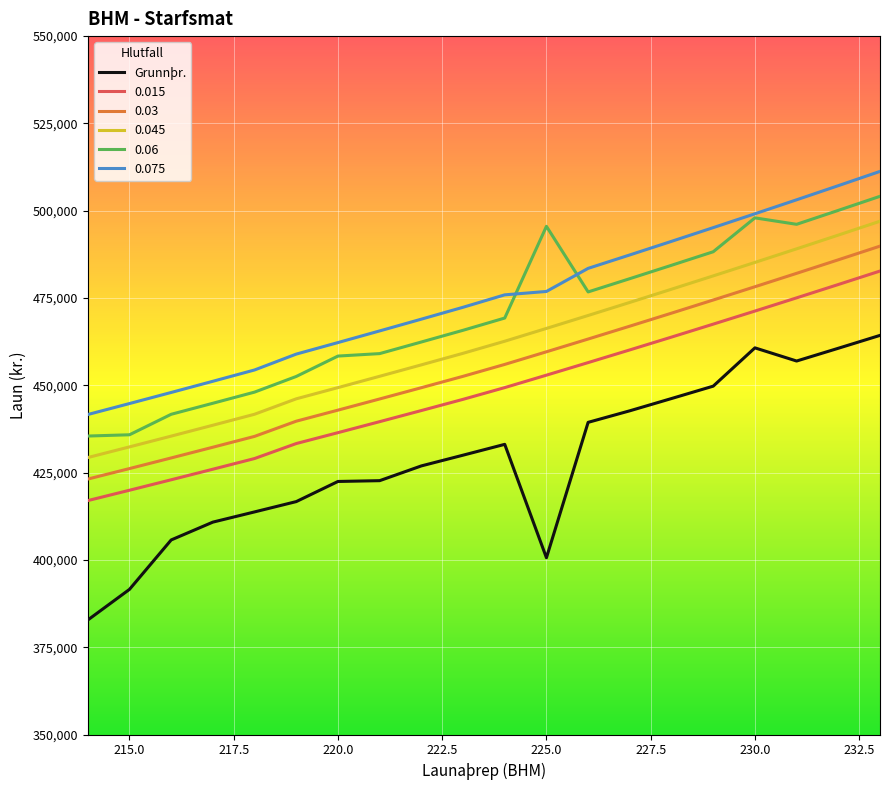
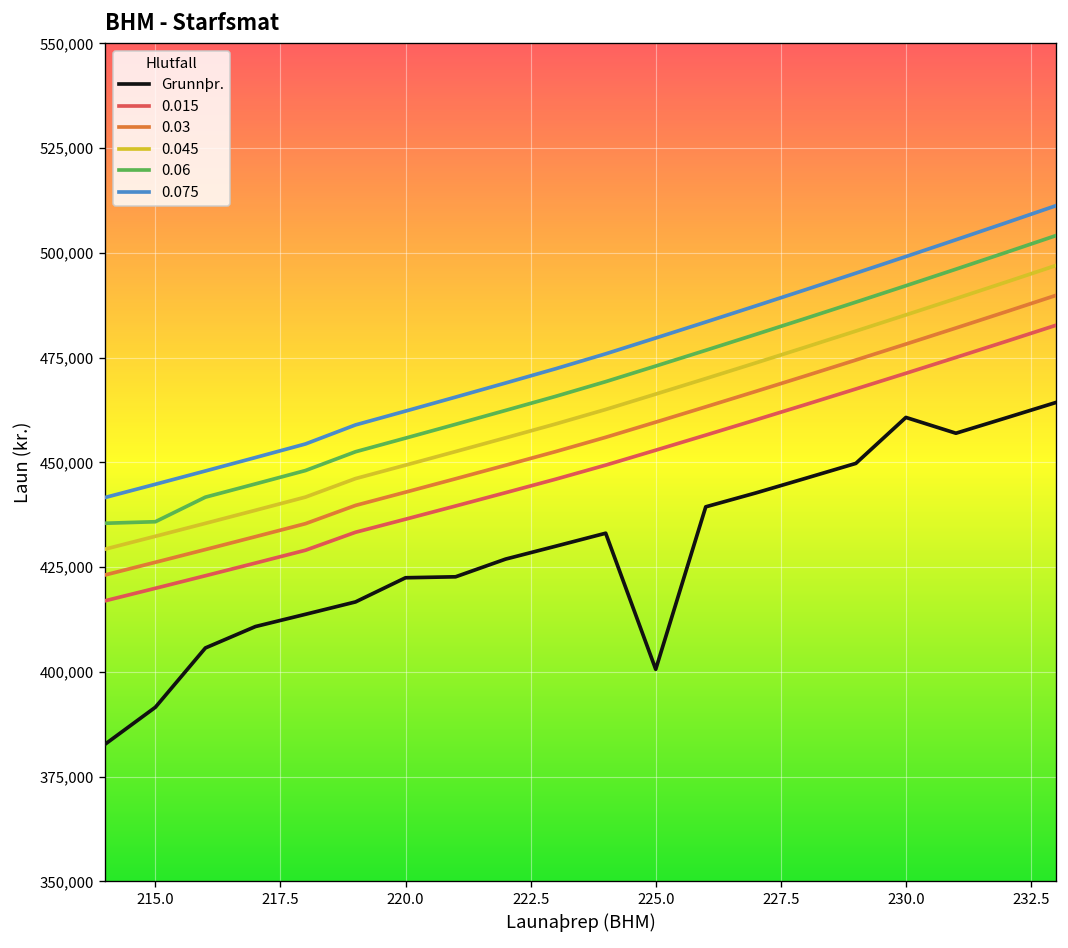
  {
    "Grunnþr.": {
      "215.0": "392,000",
      "220.0": "422,000",
      "225.0": "401,000",
      "230.0": "461,000"
    },
    "0.045": {
      "215.0": "432,000",
      "220.0": "449,000",
      "225.0": "466,000",
      "230.0": "485,000"
    },
    "0.06": {
      "215.0": "436,000",
-     "220.0": "458,000",
-     "225.0": "496,000",
-     "230.0": "498,000"
+     "220.0": "456,000",
+     "225.0": "473,000",
+     "230.0": "492,000"
    },
    "0.075": {
      "215.0": "445,000",
      "220.0": "462,000",
-     "225.0": "477,000",
+     "225.0": "480,000",
      "230.0": "499,000"
    }
  }
